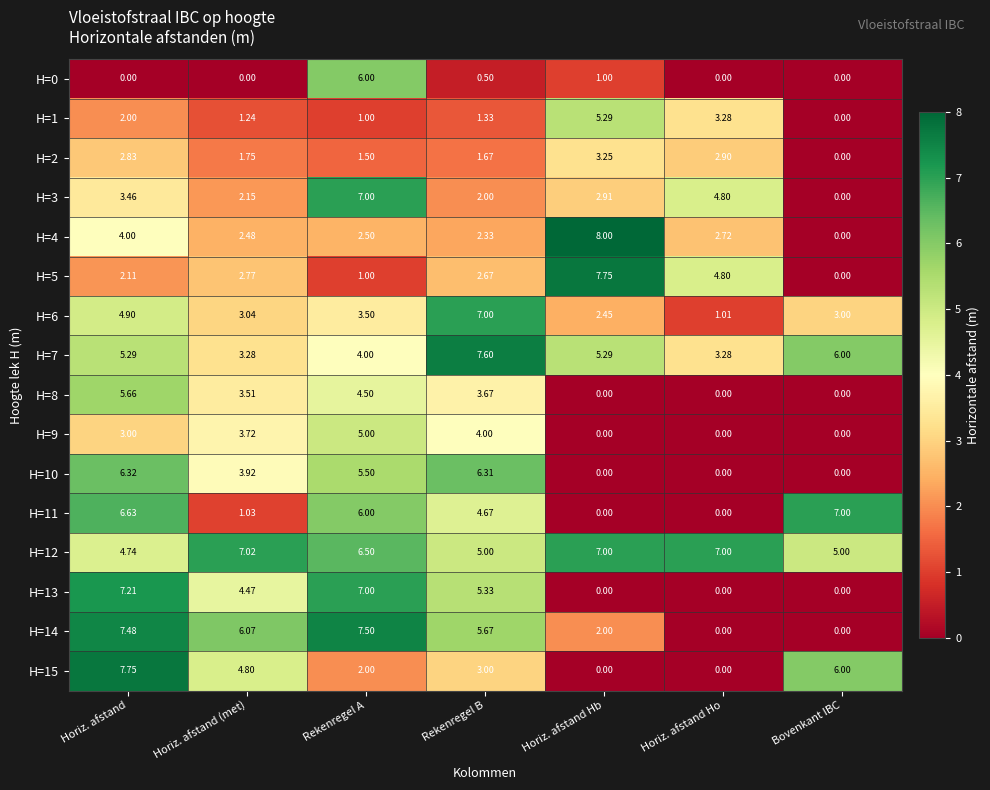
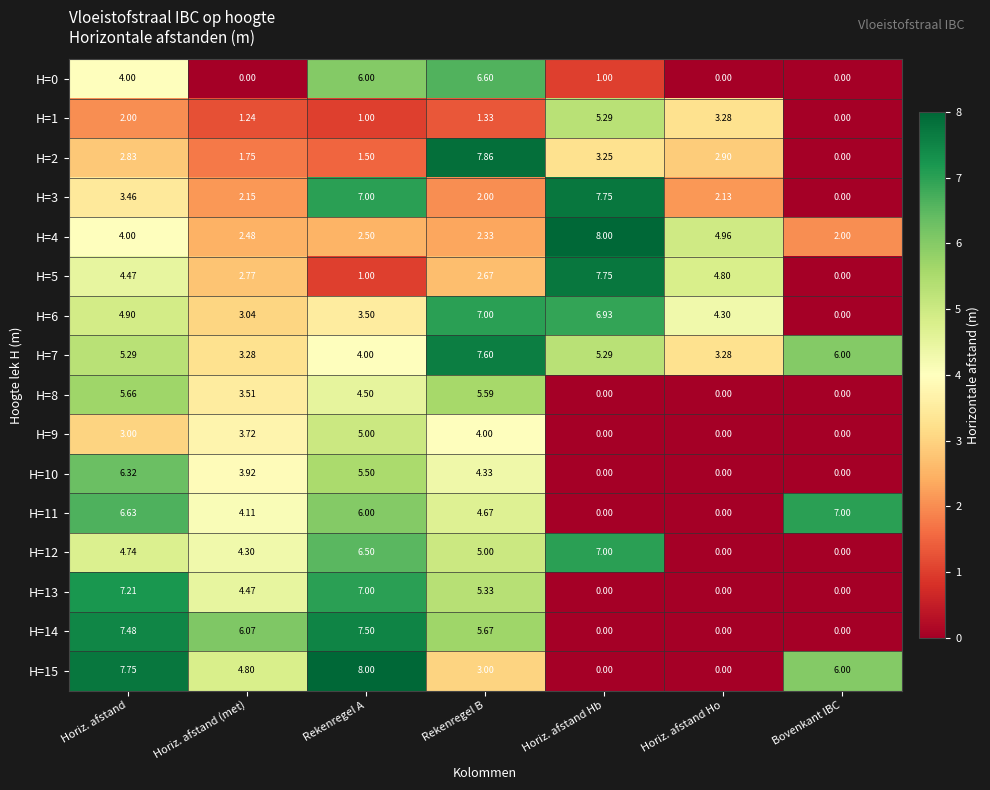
  {
    "H=0": {
-     "Horiz. afstand": 0.00,
+     "Horiz. afstand": 4.00,
      "Horiz. afstand (met)": 0.00,
      "Rekenregel A": 6.00,
-     "Rekenregel B": 0.50,
+     "Rekenregel B": 6.60,
      "Horiz. afstand Hb": 1.00,
      "Horiz. afstand Ho": 0.00,
      "Bovenkant IBC": 0.00
    },
    "H=1": {
      "Horiz. afstand": 2.00,
      "Horiz. afstand (met)": 1.24,
      "Rekenregel A": 1.00,
      "Rekenregel B": 1.33,
      "Horiz. afstand Hb": 5.29,
      "Horiz. afstand Ho": 3.28,
      "Bovenkant IBC": 0.00
    },
    "H=2": {
      "Horiz. afstand": 2.83,
      "Horiz. afstand (met)": 1.75,
      "Rekenregel A": 1.50,
-     "Rekenregel B": 1.67,
+     "Rekenregel B": 7.86,
      "Horiz. afstand Hb": 3.25,
      "Horiz. afstand Ho": 2.90,
      "Bovenkant IBC": 0.00
    },
    "H=3": {
      "Horiz. afstand": 3.46,
      "Horiz. afstand (met)": 2.15,
      "Rekenregel A": 7.00,
      "Rekenregel B": 2.00,
-     "Horiz. afstand Hb": 2.91,
-     "Horiz. afstand Ho": 4.80,
+     "Horiz. afstand Hb": 7.75,
+     "Horiz. afstand Ho": 2.13,
      "Bovenkant IBC": 0.00
    },
    "H=4": {
      "Horiz. afstand": 4.00,
      "Horiz. afstand (met)": 2.48,
      "Rekenregel A": 2.50,
      "Rekenregel B": 2.33,
      "Horiz. afstand Hb": 8.00,
-     "Horiz. afstand Ho": 2.72,
-     "Bovenkant IBC": 0.00
+     "Horiz. afstand Ho": 4.96,
+     "Bovenkant IBC": 2.00
    },
    "H=5": {
-     "Horiz. afstand": 2.11,
+     "Horiz. afstand": 4.47,
      "Horiz. afstand (met)": 2.77,
      "Rekenregel A": 1.00,
      "Rekenregel B": 2.67,
      "Horiz. afstand Hb": 7.75,
      "Horiz. afstand Ho": 4.80,
      "Bovenkant IBC": 0.00
    },
    "H=6": {
      "Horiz. afstand": 4.90,
      "Horiz. afstand (met)": 3.04,
      "Rekenregel A": 3.50,
      "Rekenregel B": 7.00,
-     "Horiz. afstand Hb": 2.45,
-     "Horiz. afstand Ho": 1.01,
-     "Bovenkant IBC": 3.00
+     "Horiz. afstand Hb": 6.93,
+     "Horiz. afstand Ho": 4.30,
+     "Bovenkant IBC": 0.00
    },
    "H=7": {
      "Horiz. afstand": 5.29,
      "Horiz. afstand (met)": 3.28,
      "Rekenregel A": 4.00,
      "Rekenregel B": 7.60,
      "Horiz. afstand Hb": 5.29,
      "Horiz. afstand Ho": 3.28,
      "Bovenkant IBC": 6.00
    },
    "H=8": {
      "Horiz. afstand": 5.66,
      "Horiz. afstand (met)": 3.51,
      "Rekenregel A": 4.50,
-     "Rekenregel B": 3.67,
+     "Rekenregel B": 5.59,
      "Horiz. afstand Hb": 0.00,
      "Horiz. afstand Ho": 0.00,
      "Bovenkant IBC": 0.00
    },
    "H=9": {
      "Horiz. afstand": 3.00,
      "Horiz. afstand (met)": 3.72,
      "Rekenregel A": 5.00,
      "Rekenregel B": 4.00,
      "Horiz. afstand Hb": 0.00,
      "Horiz. afstand Ho": 0.00,
      "Bovenkant IBC": 0.00
    },
    "H=10": {
      "Horiz. afstand": 6.32,
      "Horiz. afstand (met)": 3.92,
      "Rekenregel A": 5.50,
-     "Rekenregel B": 6.31,
+     "Rekenregel B": 4.33,
      "Horiz. afstand Hb": 0.00,
      "Horiz. afstand Ho": 0.00,
      "Bovenkant IBC": 0.00
    },
    "H=11": {
      "Horiz. afstand": 6.63,
-     "Horiz. afstand (met)": 1.03,
+     "Horiz. afstand (met)": 4.11,
      "Rekenregel A": 6.00,
      "Rekenregel B": 4.67,
      "Horiz. afstand Hb": 0.00,
      "Horiz. afstand Ho": 0.00,
      "Bovenkant IBC": 7.00
    },
    "H=12": {
      "Horiz. afstand": 4.74,
-     "Horiz. afstand (met)": 7.02,
+     "Horiz. afstand (met)": 4.30,
      "Rekenregel A": 6.50,
      "Rekenregel B": 5.00,
      "Horiz. afstand Hb": 7.00,
-     "Horiz. afstand Ho": 7.00,
-     "Bovenkant IBC": 5.00
+     "Horiz. afstand Ho": 0.00,
+     "Bovenkant IBC": 0.00
    },
    "H=13": {
      "Horiz. afstand": 7.21,
      "Horiz. afstand (met)": 4.47,
      "Rekenregel A": 7.00,
      "Rekenregel B": 5.33,
      "Horiz. afstand Hb": 0.00,
      "Horiz. afstand Ho": 0.00,
      "Bovenkant IBC": 0.00
    },
    "H=14": {
      "Horiz. afstand": 7.48,
      "Horiz. afstand (met)": 6.07,
      "Rekenregel A": 7.50,
      "Rekenregel B": 5.67,
-     "Horiz. afstand Hb": 2.00,
+     "Horiz. afstand Hb": 0.00,
      "Horiz. afstand Ho": 0.00,
      "Bovenkant IBC": 0.00
    },
    "H=15": {
      "Horiz. afstand": 7.75,
      "Horiz. afstand (met)": 4.80,
-     "Rekenregel A": 2.00,
+     "Rekenregel A": 8.00,
      "Rekenregel B": 3.00,
      "Horiz. afstand Hb": 0.00,
      "Horiz. afstand Ho": 0.00,
      "Bovenkant IBC": 6.00
    }
  }
